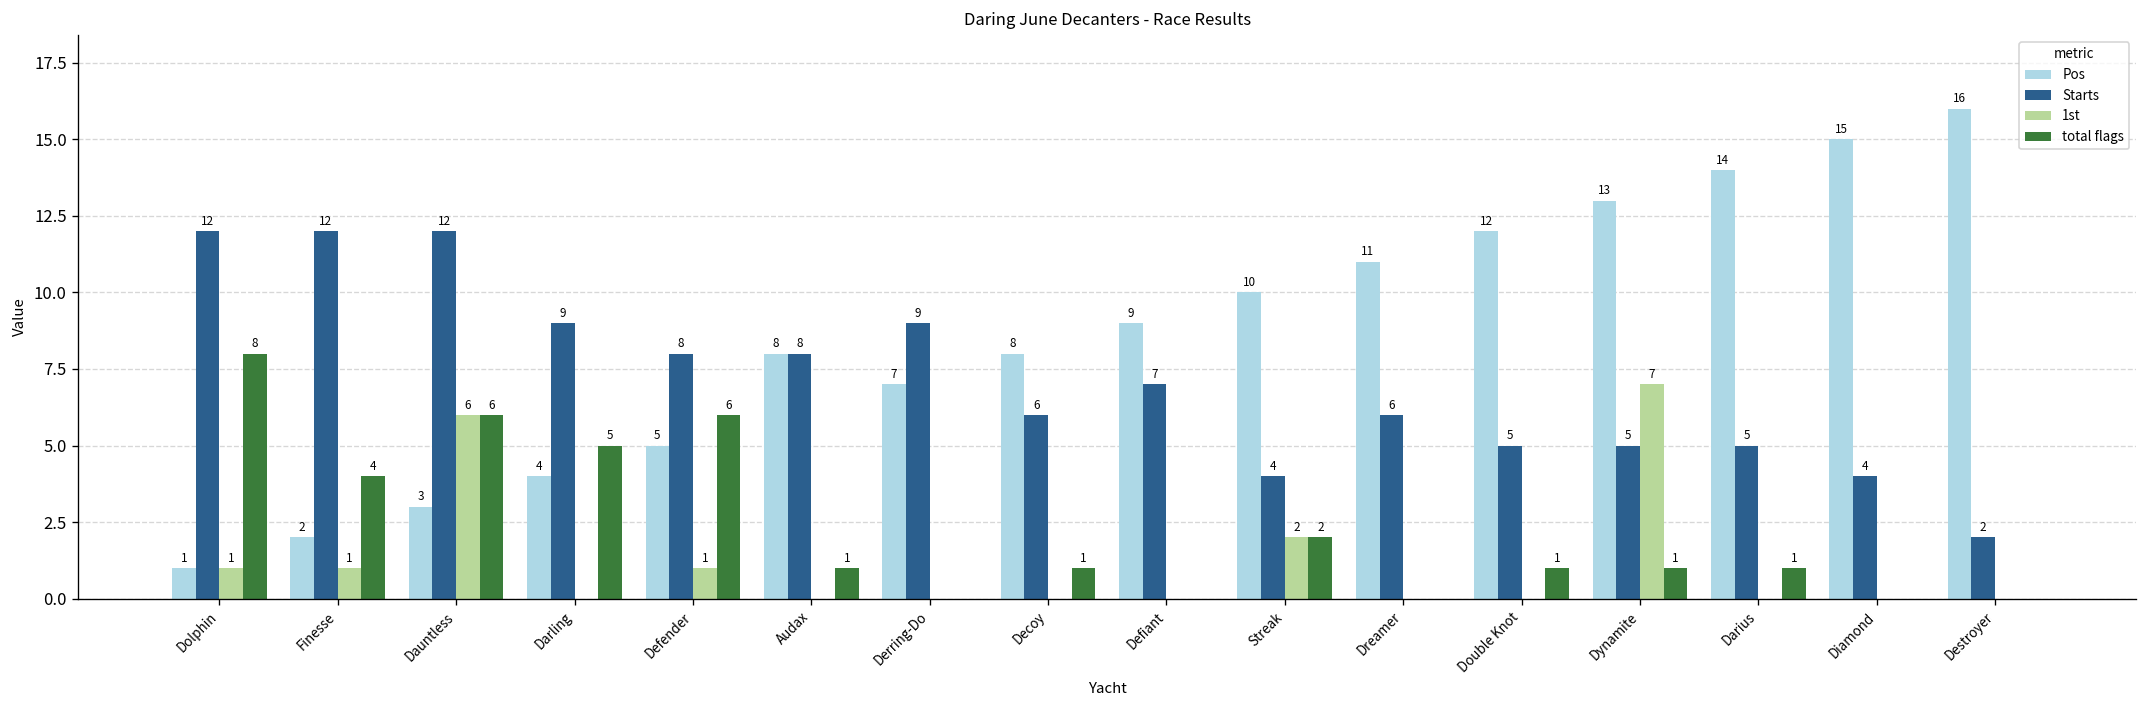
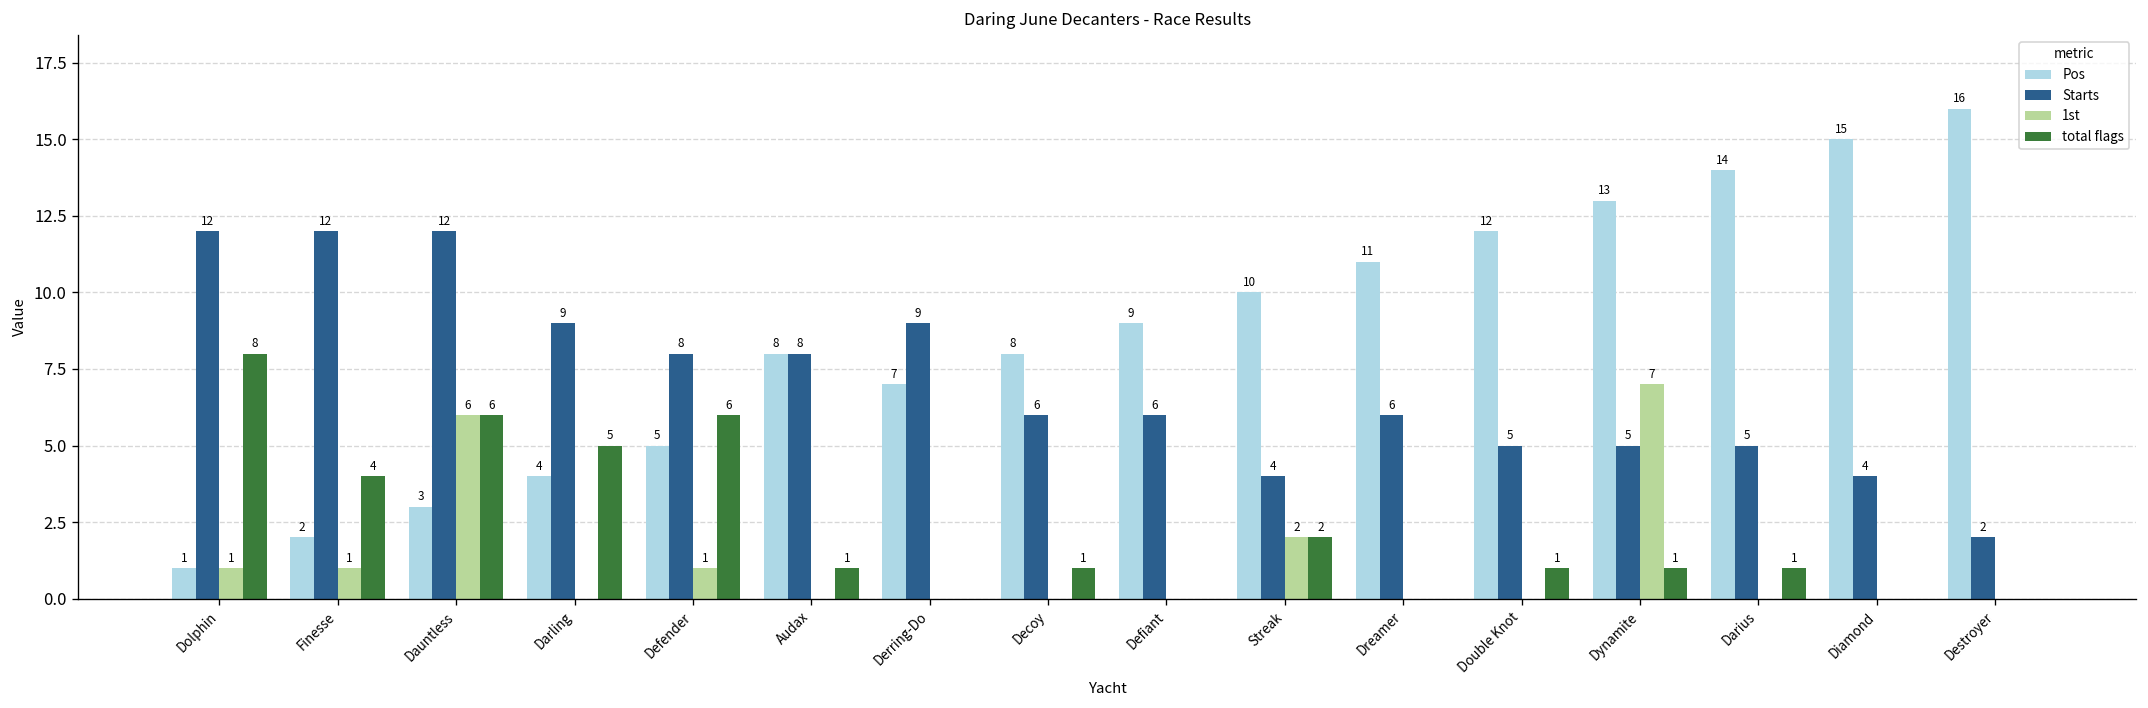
  {
    "Pos": {
      "Dolphin": 1,
      "Finesse": 2,
      "Dauntless": 3,
      "Darling": 4,
      "Defender": 5,
      "Audax": 8,
      "Derring-Do": 7,
      "Decoy": 8,
      "Defiant": 9,
      "Streak": 10,
      "Dreamer": 11,
      "Double Knot": 12,
      "Dynamite": 13,
      "Darius": 14,
      "Diamond": 15,
      "Destroyer": 16
    },
    "Starts": {
      "Dolphin": 12,
      "Finesse": 12,
      "Dauntless": 12,
      "Darling": 9,
      "Defender": 8,
      "Audax": 8,
      "Derring-Do": 9,
      "Decoy": 6,
-     "Defiant": 7,
+     "Defiant": 6,
      "Streak": 4,
      "Dreamer": 6,
      "Double Knot": 5,
      "Dynamite": 5,
      "Darius": 5,
      "Diamond": 4,
      "Destroyer": 2
    },
    "1st": {
      "Dolphin": 1,
      "Finesse": 1,
      "Dauntless": 6,
      "Defender": 1,
      "Streak": 2,
      "Dynamite": 7
    },
    "total flags": {
      "Dolphin": 8,
      "Finesse": 4,
      "Dauntless": 6,
      "Darling": 5,
      "Defender": 6,
      "Audax": 1,
      "Decoy": 1,
      "Streak": 2,
      "Double Knot": 1,
      "Dynamite": 1,
      "Darius": 1
    }
  }
